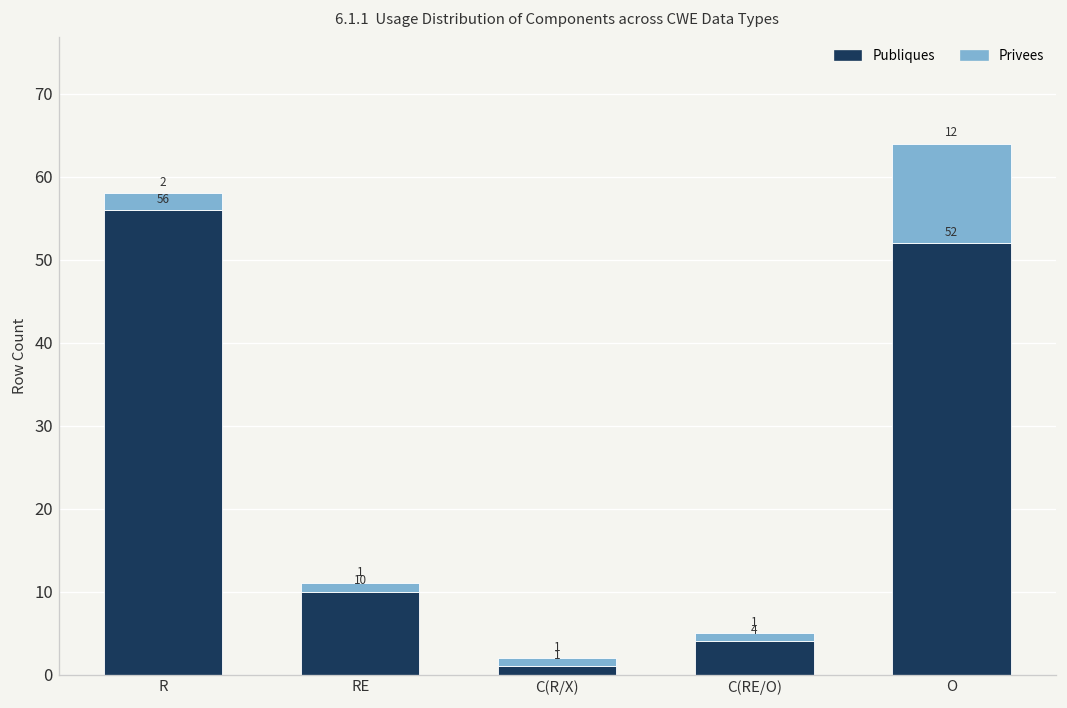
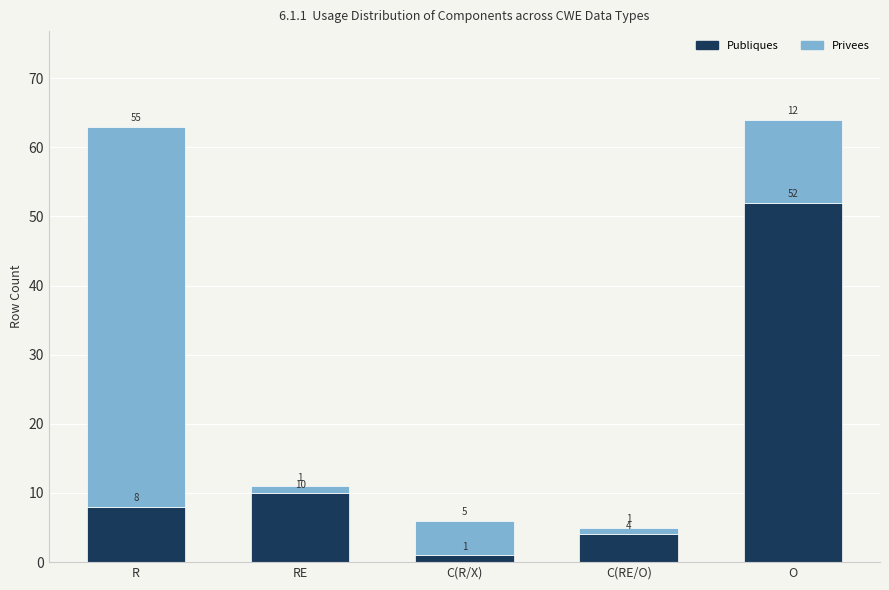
  {
    "Publiques": {
-     "R": 56,
+     "R": 8,
      "O": 52
    },
    "Privees": {
-     "R": 2,
-     "C(R/X)": 1,
+     "R": 55,
+     "C(R/X)": 5,
      "O": 12
    }
  }
